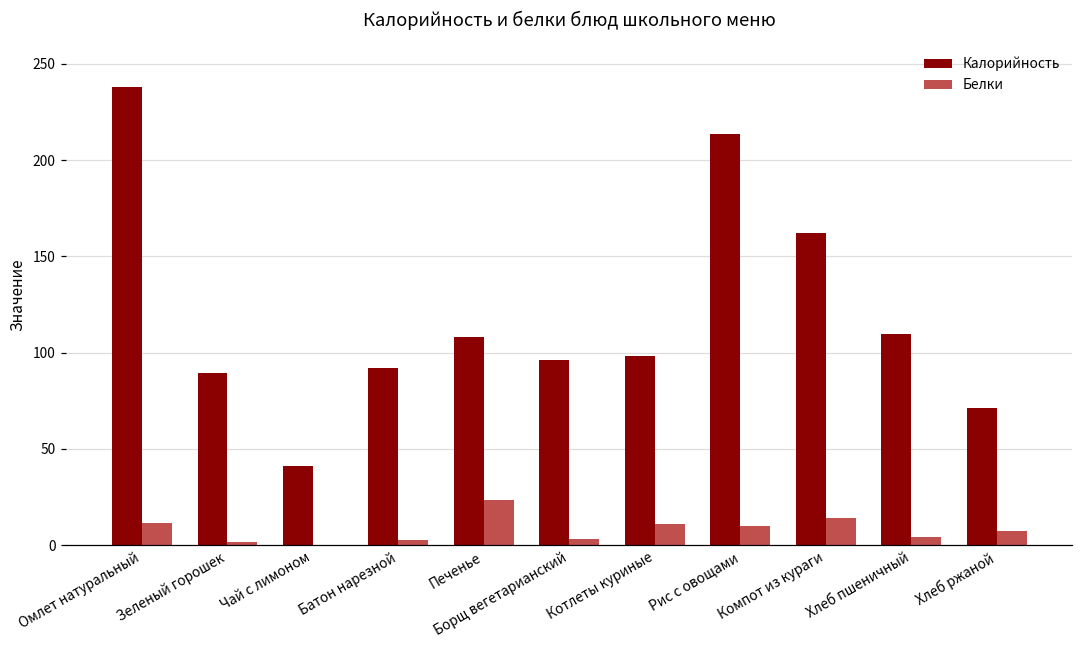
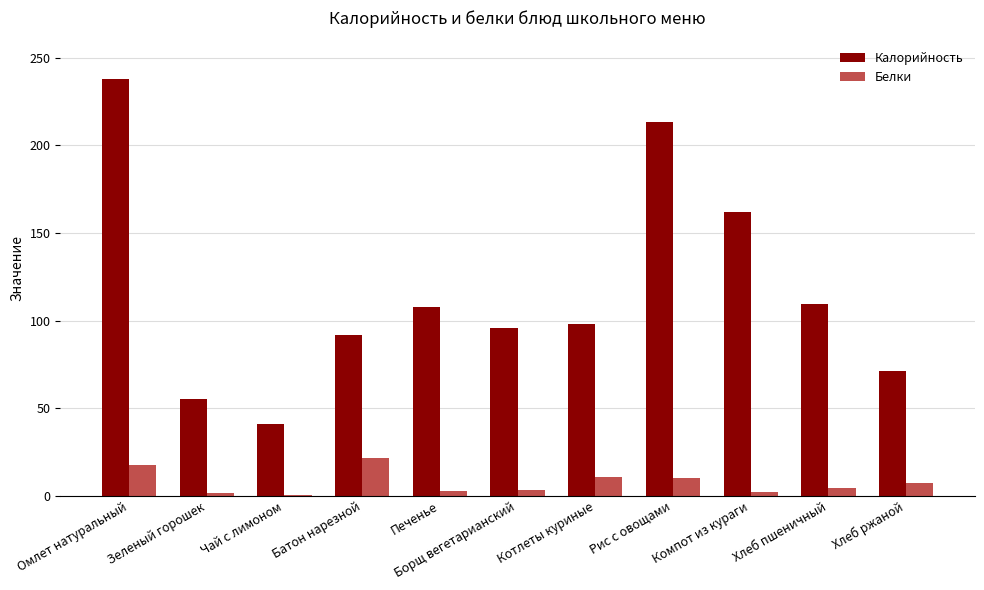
  {
    "Калорийность": {
      "Омлет натуральный": 238,
-     "Зеленый горошек": 89,
+     "Зеленый горошек": 55,
      "Чай с лимоном": 41,
      "Батон нарезной": 92,
      "Печенье": 108,
      "Борщ вегетарианский": 96,
      "Котлеты куриные": 98,
      "Рис с овощами": 214,
      "Компот из кураги": 162,
      "Хлеб пшеничный": 110,
      "Хлеб ржаной": 71
    },
    "Белки": {
-     "Омлет натуральный": 11,
+     "Омлет натуральный": 18,
      "Зеленый горошек": 2,
-     "Батон нарезной": 3,
-     "Печенье": 24,
+     "Батон нарезной": 22,
+     "Печенье": 2,
      "Борщ вегетарианский": 3,
      "Котлеты куриные": 11,
      "Рис с овощами": 10,
-     "Компот из кураги": 14,
+     "Компот из кураги": 2,
      "Хлеб пшеничный": 4,
      "Хлеб ржаной": 7
    }
  }
